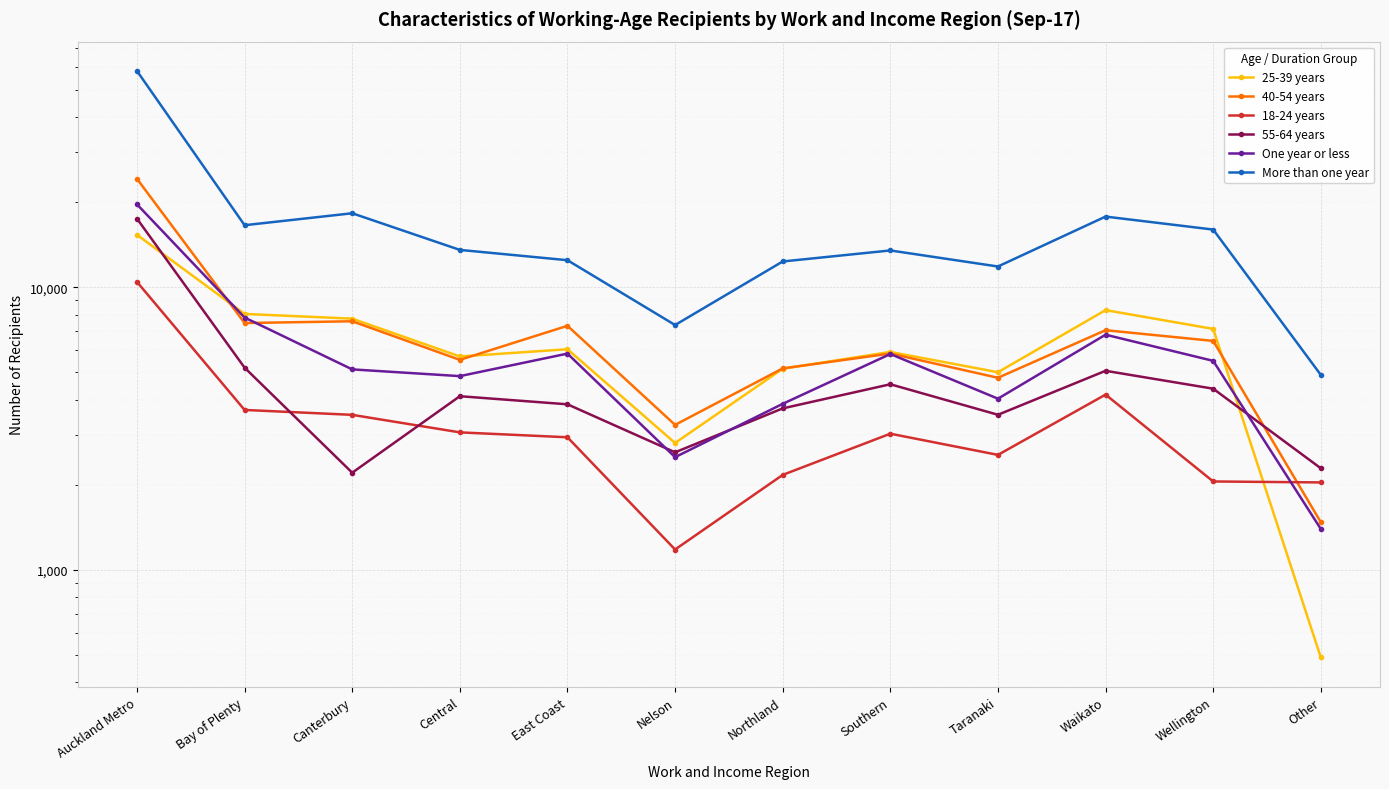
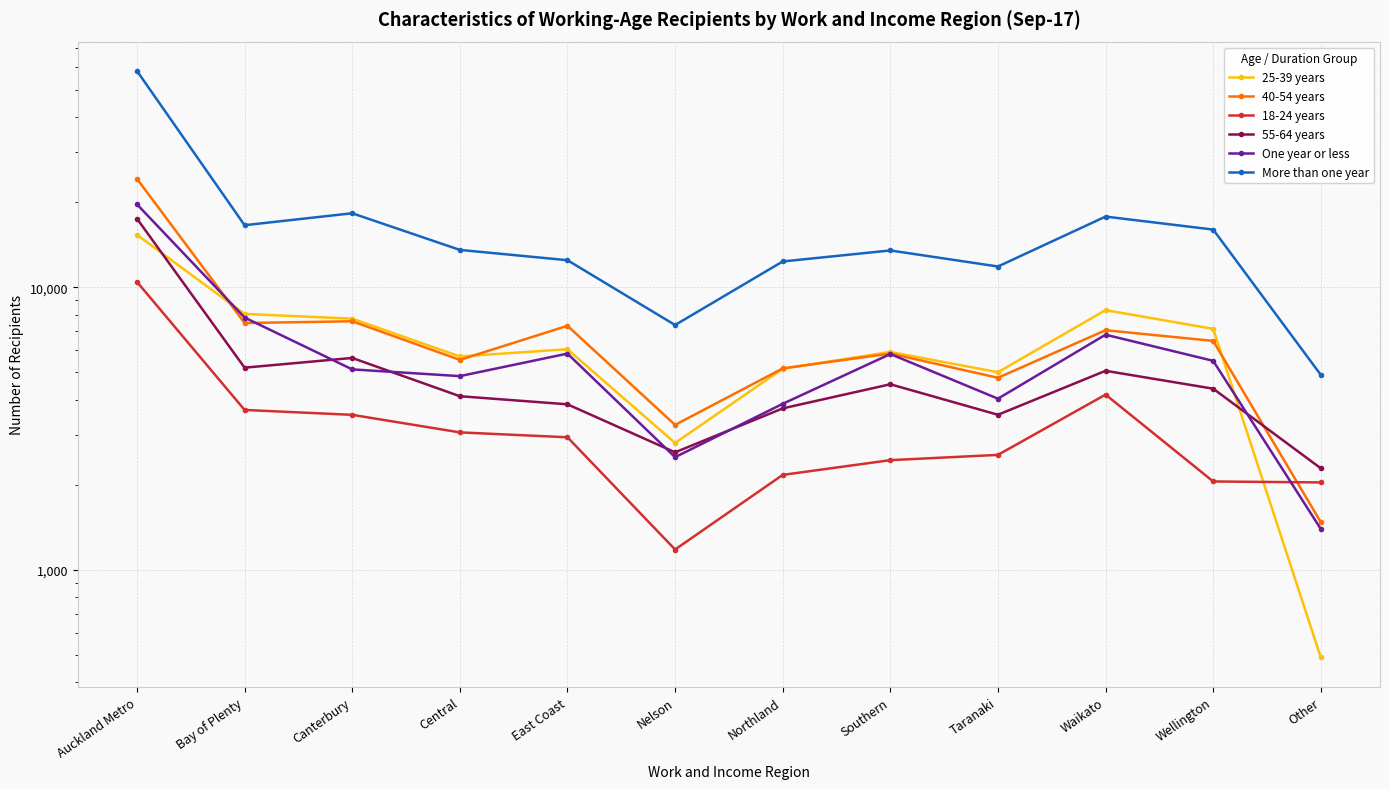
  {
    "25-39 years": {
      "Auckland Metro": "15,000",
      "Bay of Plenty": "8,100",
      "Canterbury": "7,700",
      "Central": "5,700",
      "East Coast": "6,000",
      "Nelson": "2,800",
      "Taranaki": "5,000",
      "Waikato": "8,300",
      "Wellington": "7,100",
      "Other": "490"
    },
    "40-54 years": {
      "Auckland Metro": "24,000",
      "Bay of Plenty": "7,500",
      "Canterbury": "7,600",
      "Central": "5,500",
      "East Coast": "7,300",
      "Nelson": "3,300",
      "Taranaki": "4,800",
      "Waikato": "7,100",
      "Wellington": "6,500",
      "Other": "1,500"
    },
    "18-24 years": {
      "Auckland Metro": "10,500",
      "Bay of Plenty": "3,700",
      "Canterbury": "3,500",
      "Central": "3,100",
      "East Coast": "2,900",
      "Nelson": "1,180",
      "Northland": "2,200",
-     "Southern": "3,000",
+     "Southern": "2,400",
      "Taranaki": "2,600",
      "Waikato": "4,200",
      "Wellington": "2,100",
      "Other": "2,000"
    },
    "55-64 years": {
      "Auckland Metro": "17,000",
      "Bay of Plenty": "5,200",
-     "Canterbury": "2,200",
+     "Canterbury": "5,600",
      "Central": "4,100",
      "East Coast": "3,900",
      "Nelson": "2,600",
      "Northland": "3,700",
      "Southern": "4,500",
      "Taranaki": "3,500",
      "Waikato": "5,100",
      "Wellington": "4,400",
      "Other": "2,300"
    },
    "One year or less": {
      "Auckland Metro": "20,000",
      "Bay of Plenty": "7,800",
      "Canterbury": "5,100",
      "Central": "4,900",
      "East Coast": "5,800",
      "Nelson": "2,500",
      "Northland": "3,900",
      "Taranaki": "4,000",
      "Waikato": "6,800",
      "Wellington": "5,500",
      "Other": "1,400"
    },
    "More than one year": {
      "Auckland Metro": "58,000",
      "Bay of Plenty": "17,000",
      "Canterbury": "18,000",
      "Central": "14,000",
      "East Coast": "12,000",
      "Nelson": "7,400",
      "Northland": "12,000",
      "Southern": "14,000",
      "Taranaki": "11,800",
      "Waikato": "18,000",
      "Wellington": "16,000",
      "Other": "4,900"
    }
  }
